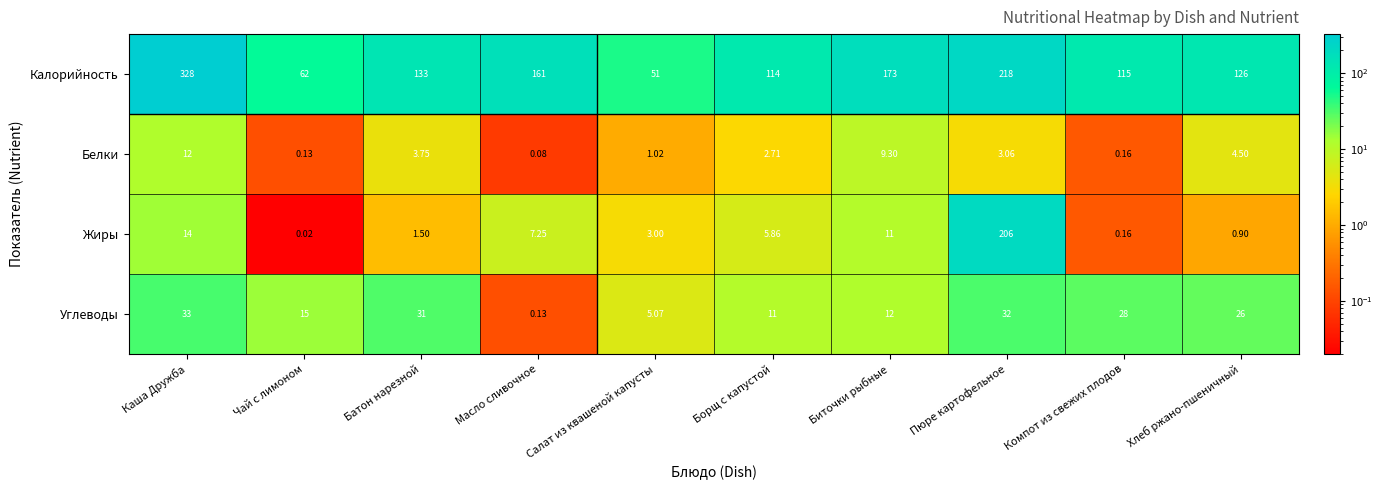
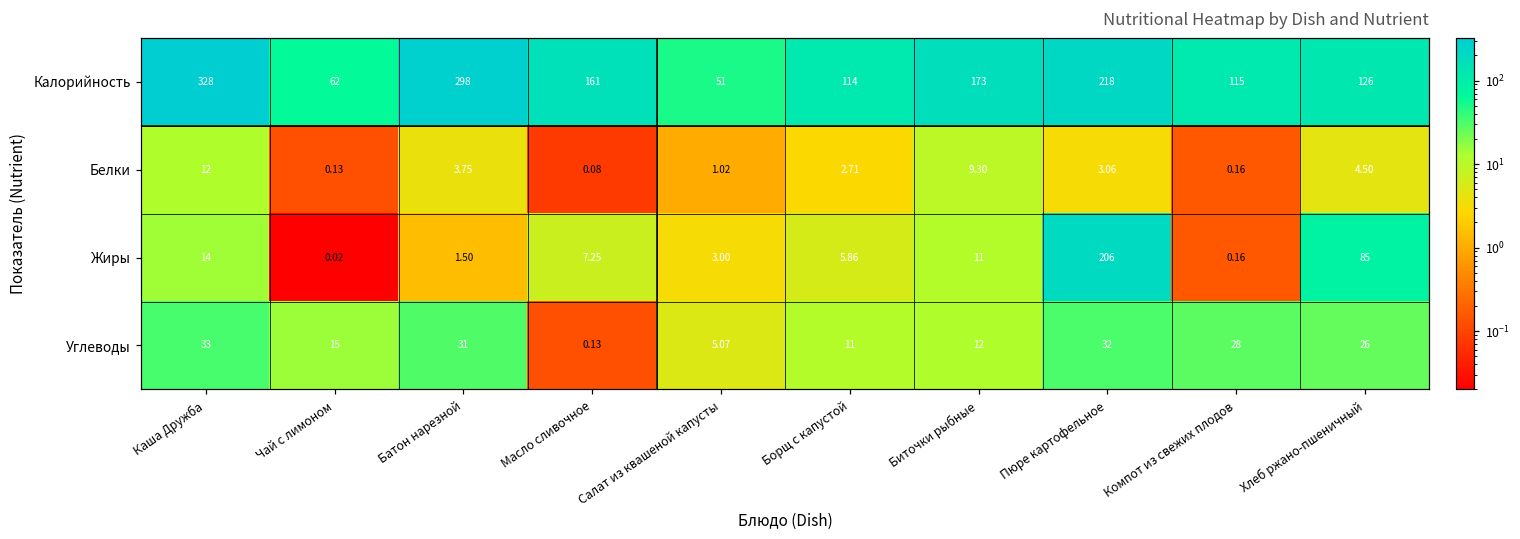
  {
    "Калорийность": {
      "Каша Дружба": 328,
      "Чай с лимоном": 62,
-     "Батон нарезной": 133,
+     "Батон нарезной": 298,
      "Масло сливочное": 161,
      "Салат из квашеной капусты": 51,
      "Борщ с капустой": 114,
      "Биточки рыбные": 173,
      "Пюре картофельное": 218,
      "Компот из свежих плодов": 115,
      "Хлеб ржано-пшеничный": 126
    },
    "Белки": {
      "Каша Дружба": 12,
      "Чай с лимоном": 0.13,
      "Батон нарезной": 3.75,
      "Масло сливочное": 0.08,
      "Салат из квашеной капусты": 1.02,
      "Борщ с капустой": 2.71,
      "Биточки рыбные": 9.30,
      "Пюре картофельное": 3.06,
      "Компот из свежих плодов": 0.16,
      "Хлеб ржано-пшеничный": 4.50
    },
    "Жиры": {
      "Каша Дружба": 14,
      "Чай с лимоном": 0.02,
      "Батон нарезной": 1.50,
      "Масло сливочное": 7.25,
      "Салат из квашеной капусты": 3.00,
      "Борщ с капустой": 5.86,
      "Биточки рыбные": 11,
      "Пюре картофельное": 206,
      "Компот из свежих плодов": 0.16,
-     "Хлеб ржано-пшеничный": 0.90
+     "Хлеб ржано-пшеничный": 85
    },
    "Углеводы": {
      "Каша Дружба": 33,
      "Чай с лимоном": 15,
      "Батон нарезной": 31,
      "Масло сливочное": 0.13,
      "Салат из квашеной капусты": 5.07,
      "Борщ с капустой": 11,
      "Биточки рыбные": 12,
      "Пюре картофельное": 32,
      "Компот из свежих плодов": 28,
      "Хлеб ржано-пшеничный": 26
    }
  }
